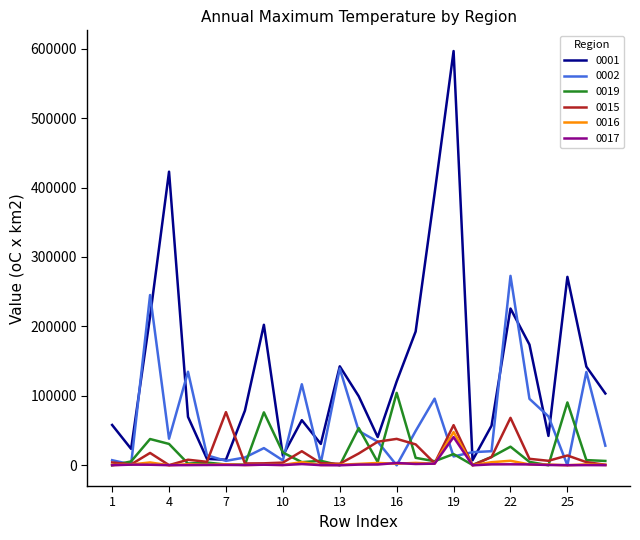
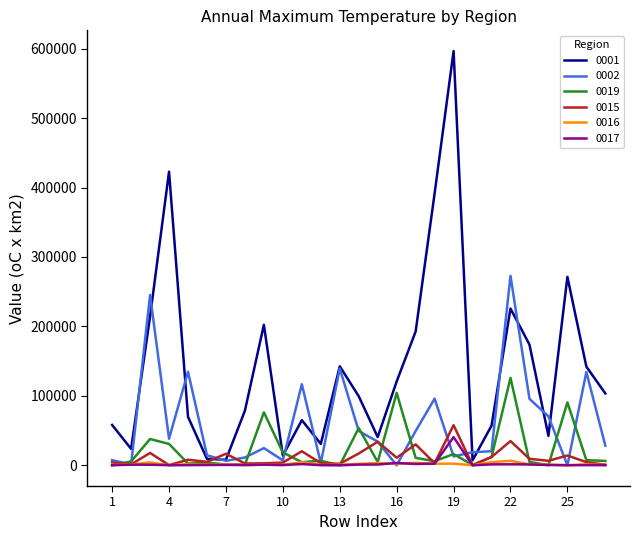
  {
    "0001": {
      "1": 60000,
      "4": 420000,
      "10": 10000,
      "16": 120000,
      "19": 600000,
      "22": 230000,
      "25": 270000
    },
    "0002": {
      "4": 40000,
      "22": 270000
    },
    "0019": {
      "4": 30000,
      "10": 20000,
      "16": 100000,
-     "22": 30000,
+     "22": 130000,
      "25": 90000
    },
    "0015": {
-     "7": 80000,
-     "16": 40000,
+     "7": 20000,
+     "16": 10000,
      "19": 60000,
-     "22": 70000,
+     "22": 30000,
      "25": 10000
    },
    "0016": {
-     "19": 50000,
+     "19": 0,
      "22": 10000
    },
    "0017": {
      "19": 40000,
      "22": 0
    }
  }
